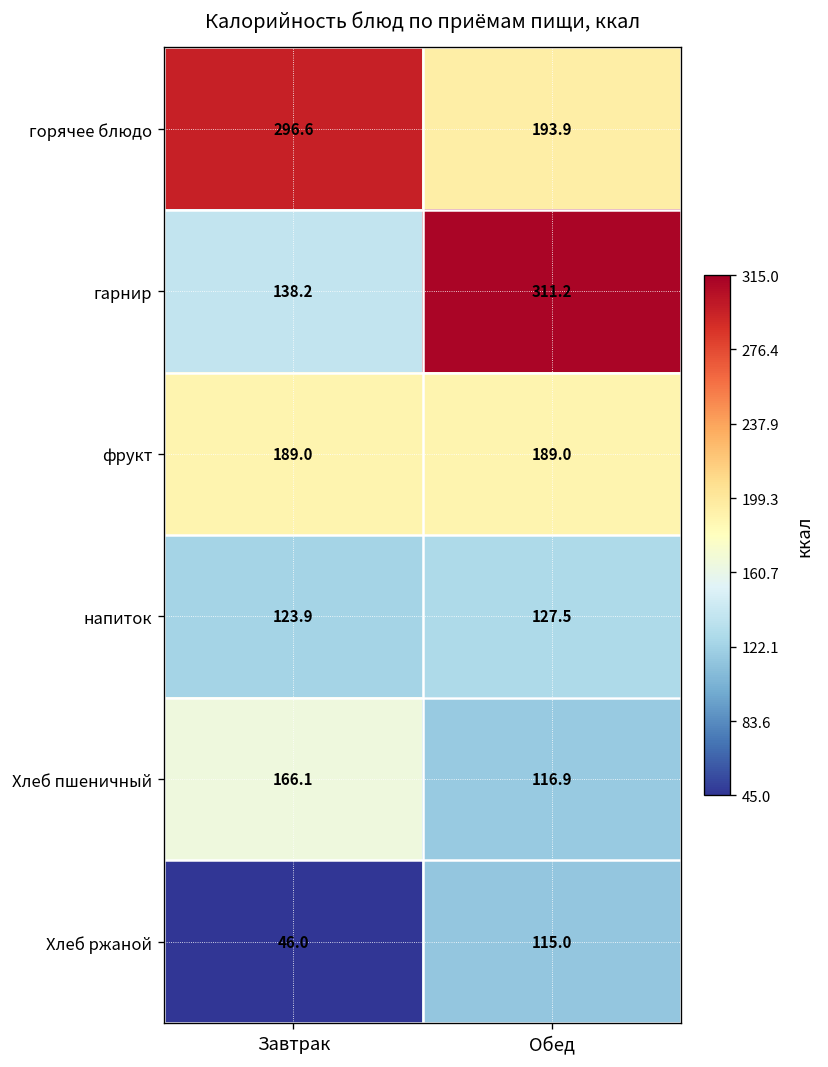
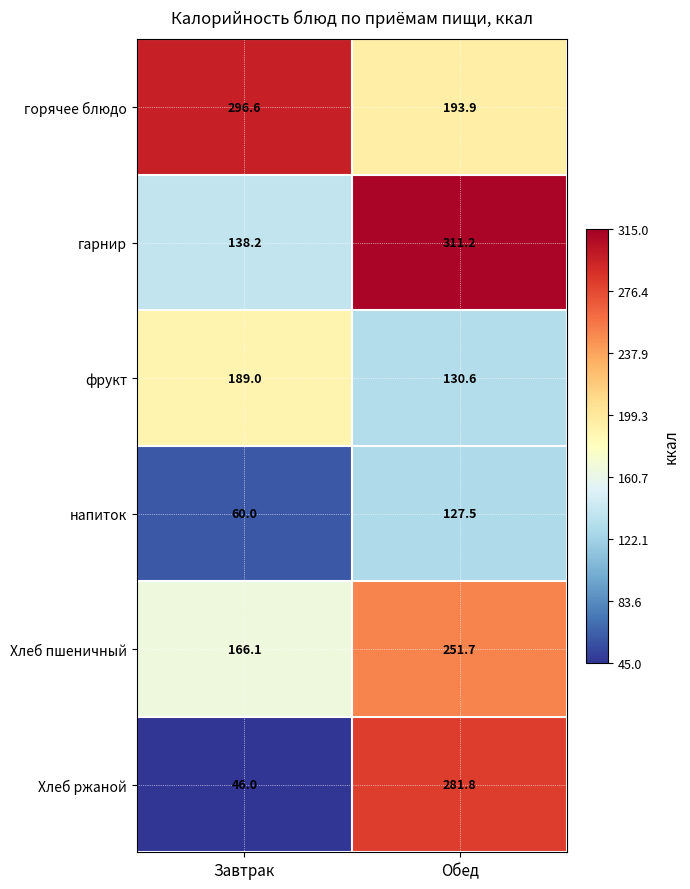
  {
    "горячее блюдо": {
      "Завтрак": 296.6,
      "Обед": 193.9
    },
    "гарнир": {
      "Завтрак": 138.2,
      "Обед": 311.2
    },
    "фрукт": {
      "Завтрак": 189.0,
-     "Обед": 189.0
+     "Обед": 130.6
    },
    "напиток": {
-     "Завтрак": 123.9,
+     "Завтрак": 60.0,
      "Обед": 127.5
    },
    "Хлеб пшеничный": {
      "Завтрак": 166.1,
-     "Обед": 116.9
+     "Обед": 251.7
    },
    "Хлеб ржаной": {
      "Завтрак": 46.0,
-     "Обед": 115.0
+     "Обед": 281.8
    }
  }
